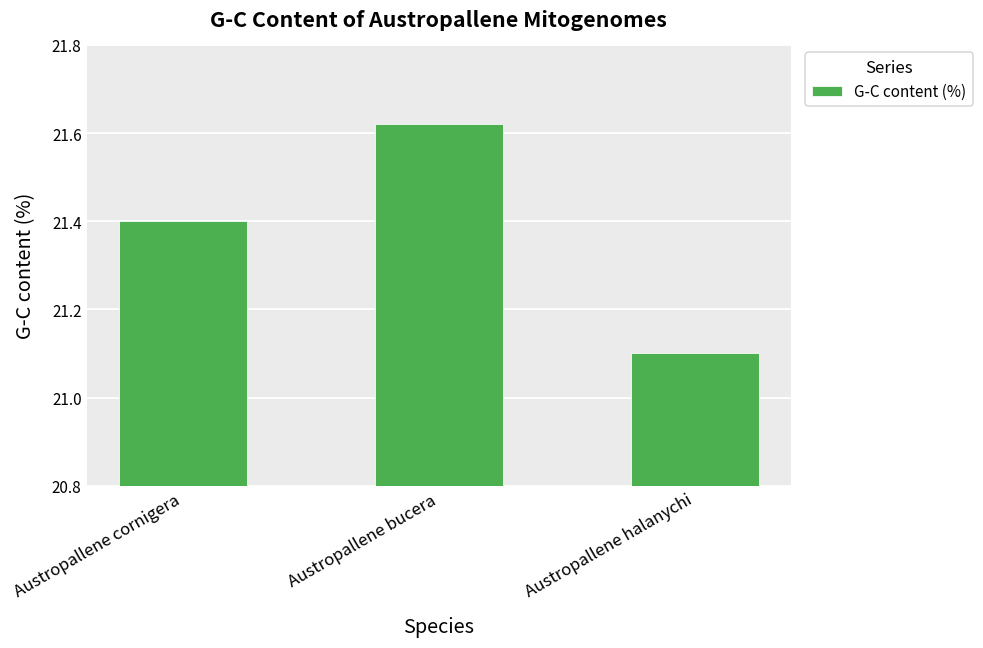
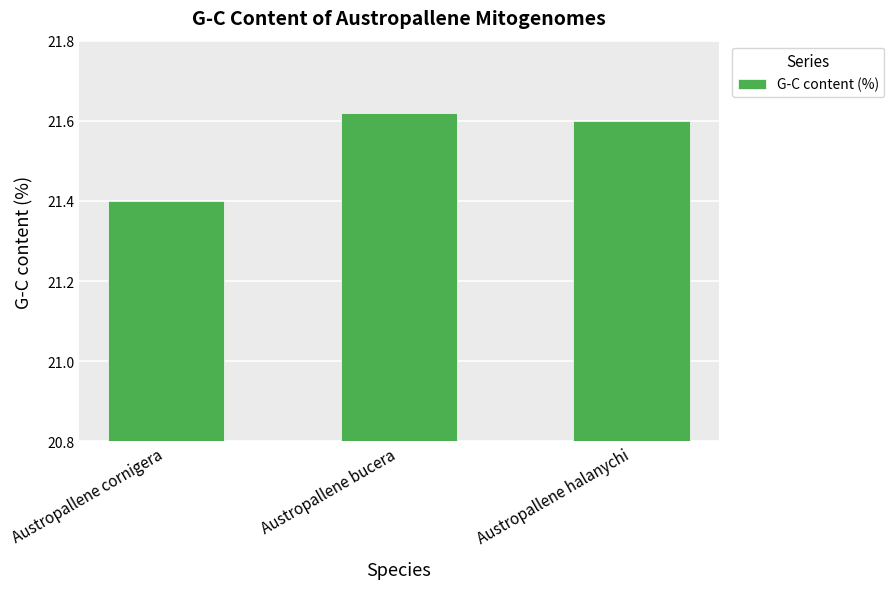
  {
    "Austropallene cornigera": 21.4,
    "Austropallene bucera": 21.62,
-   "Austropallene halanychi": 21.1
+   "Austropallene halanychi": 21.6
  }
